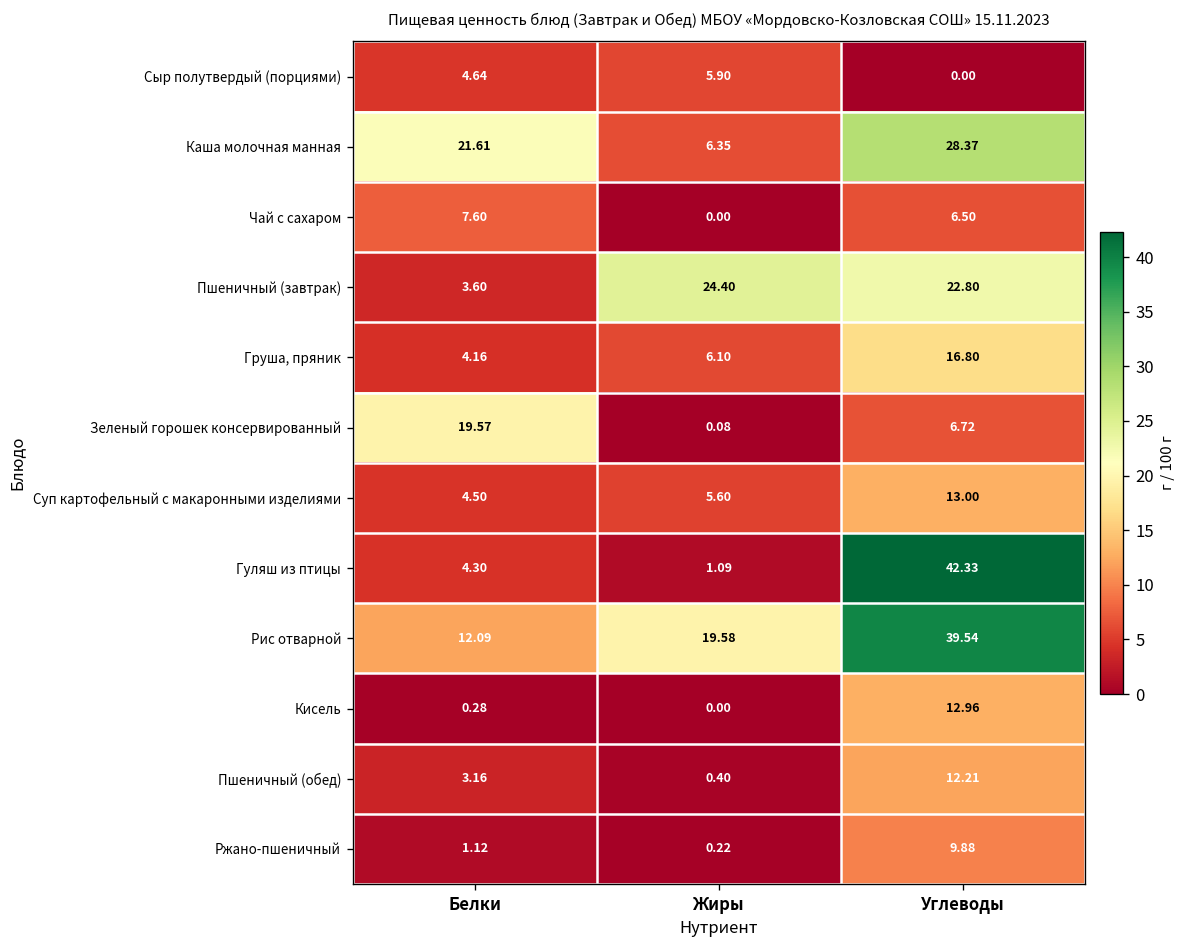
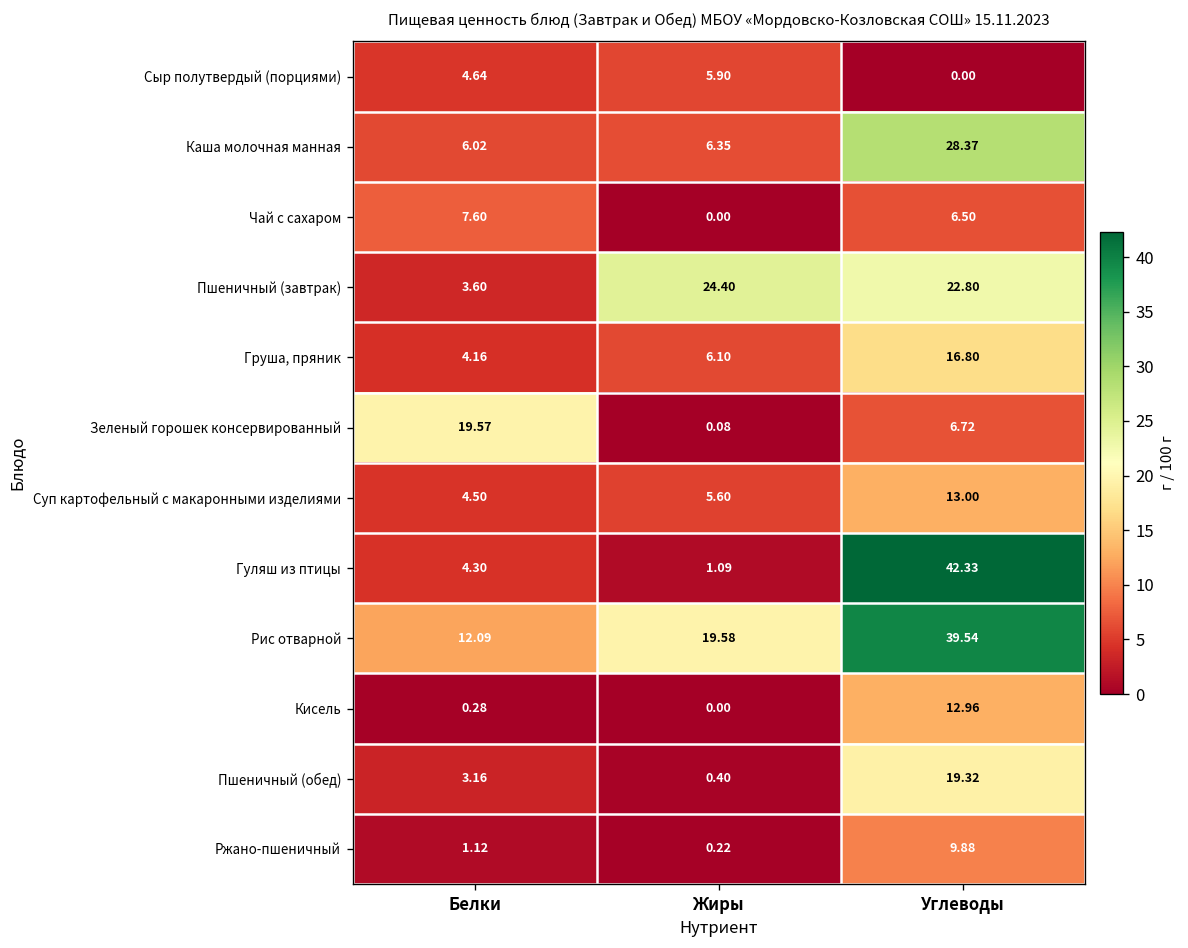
  {
    "Сыр полутвердый (порциями)": {
      "Белки": 4.64,
      "Жиры": 5.90,
      "Углеводы": 0.00
    },
    "Каша молочная манная": {
-     "Белки": 21.61,
+     "Белки": 6.02,
      "Жиры": 6.35,
      "Углеводы": 28.37
    },
    "Чай с сахаром": {
      "Белки": 7.60,
      "Жиры": 0.00,
      "Углеводы": 6.50
    },
    "Пшеничный (завтрак)": {
      "Белки": 3.60,
      "Жиры": 24.40,
      "Углеводы": 22.80
    },
    "Груша, пряник": {
      "Белки": 4.16,
      "Жиры": 6.10,
      "Углеводы": 16.80
    },
    "Зеленый горошек консервированный": {
      "Белки": 19.57,
      "Жиры": 0.08,
      "Углеводы": 6.72
    },
    "Суп картофельный с макаронными изделиями": {
      "Белки": 4.50,
      "Жиры": 5.60,
      "Углеводы": 13.00
    },
    "Гуляш из птицы": {
      "Белки": 4.30,
      "Жиры": 1.09,
      "Углеводы": 42.33
    },
    "Рис отварной": {
      "Белки": 12.09,
      "Жиры": 19.58,
      "Углеводы": 39.54
    },
    "Кисель": {
      "Белки": 0.28,
      "Жиры": 0.00,
      "Углеводы": 12.96
    },
    "Пшеничный (обед)": {
      "Белки": 3.16,
      "Жиры": 0.40,
-     "Углеводы": 12.21
+     "Углеводы": 19.32
    },
    "Ржано-пшеничный": {
      "Белки": 1.12,
      "Жиры": 0.22,
      "Углеводы": 9.88
    }
  }
